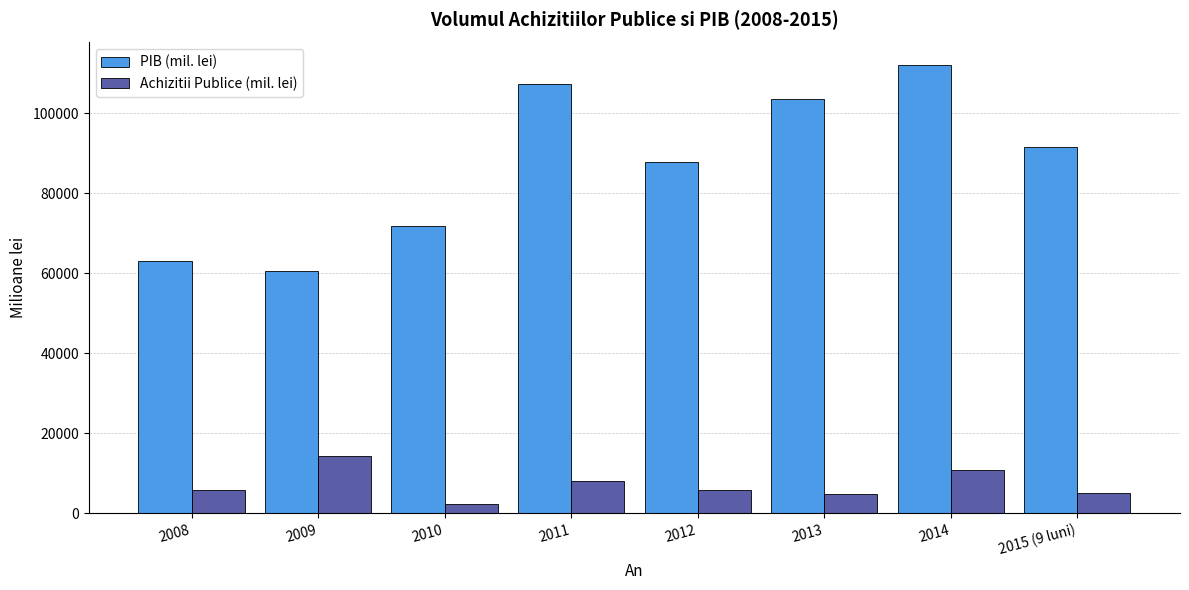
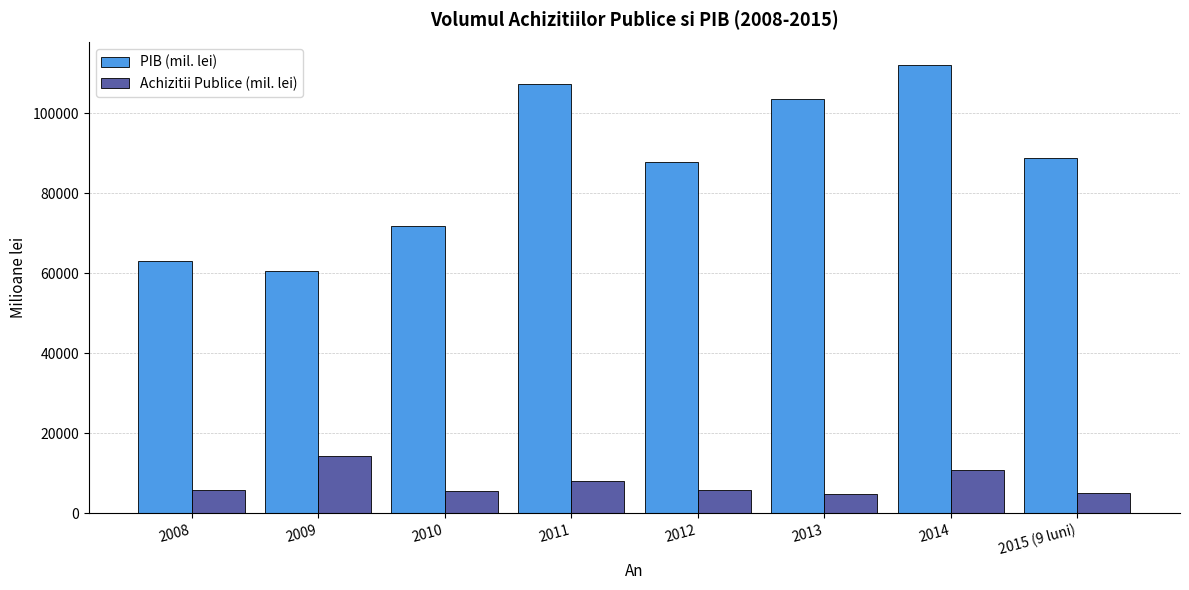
  {
    "PIB (mil. lei)": {
      "2008": 63000,
      "2009": 60000,
      "2010": 72000,
      "2011": 107000,
      "2012": 88000,
      "2013": 103000,
      "2014": 112000,
-     "2015 (9 luni)": 92000
+     "2015 (9 luni)": 89000
    },
    "Achizitii Publice (mil. lei)": {
      "2008": 6000,
      "2009": 14000,
-     "2010": 2000,
+     "2010": 6000,
      "2011": 8000,
      "2012": 6000,
      "2013": 5000,
      "2014": 11000,
      "2015 (9 luni)": 5000
    }
  }
